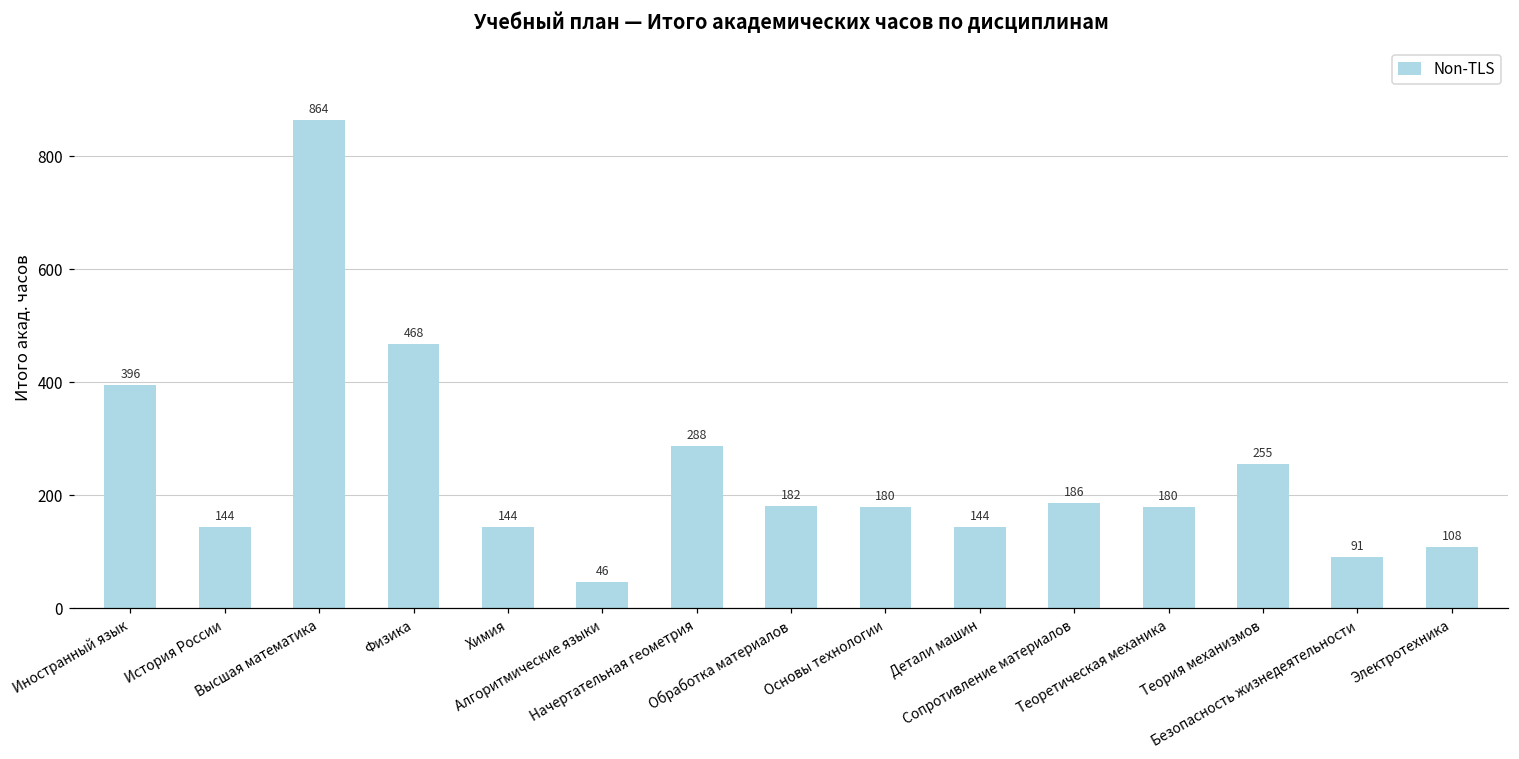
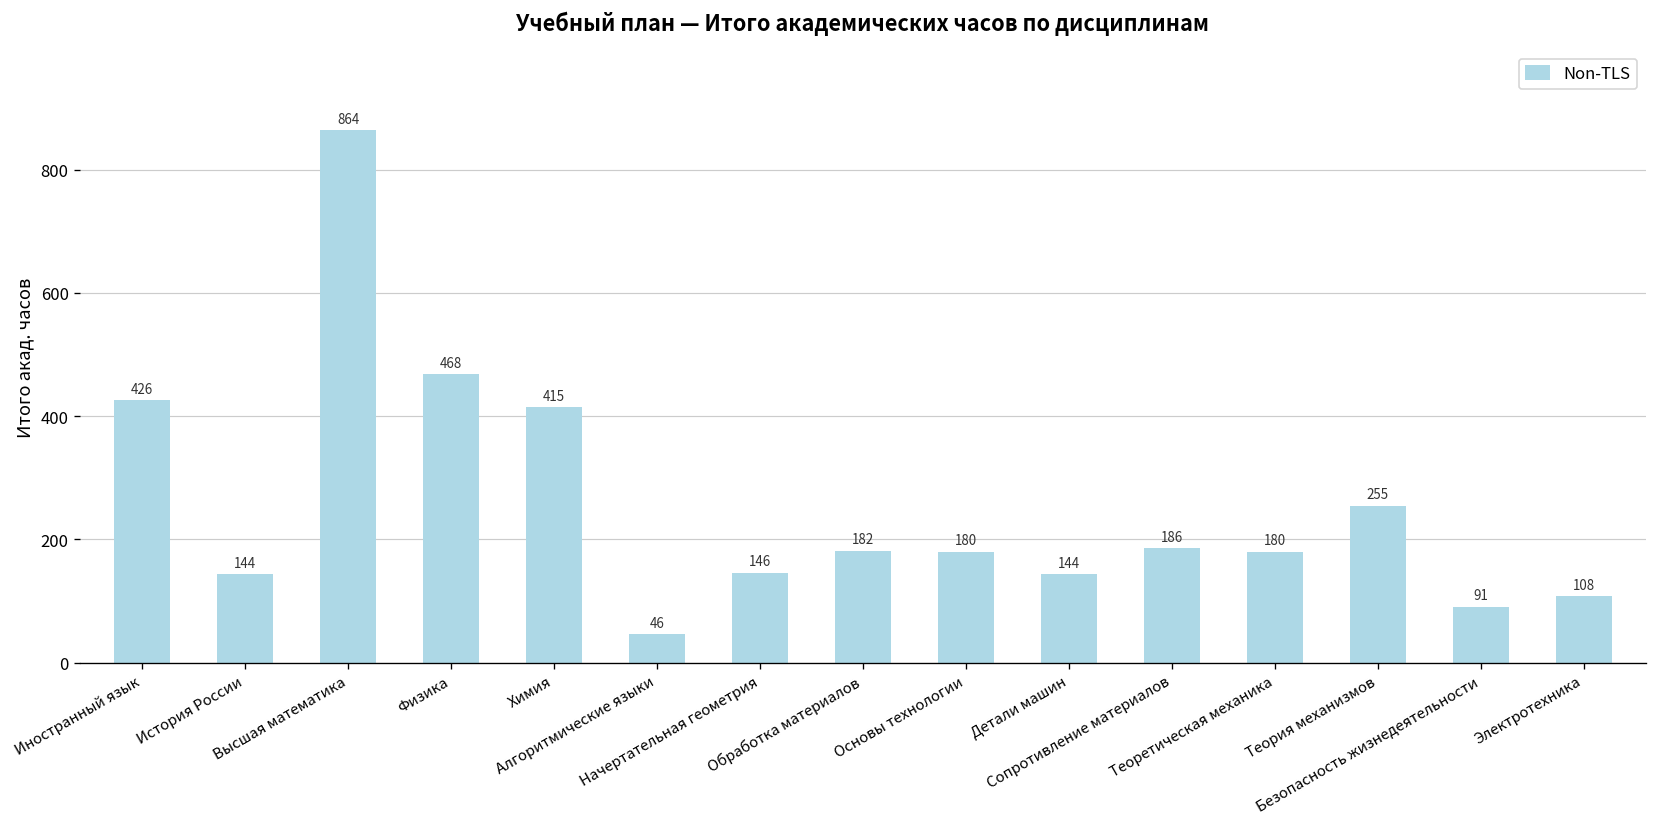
  {
-   "Иностранный язык": 396,
+   "Иностранный язык": 426,
    "История России": 144,
    "Высшая математика": 864,
    "Физика": 468,
-   "Химия": 144,
+   "Химия": 415,
    "Алгоритмические языки": 46,
-   "Начертательная геометрия": 288,
+   "Начертательная геометрия": 146,
    "Обработка материалов": 182,
    "Основы технологии": 180,
    "Детали машин": 144,
    "Сопротивление материалов": 186,
    "Теоретическая механика": 180,
    "Теория механизмов": 255,
    "Безопасность жизнедеятельности": 91,
    "Электротехника": 108
  }
